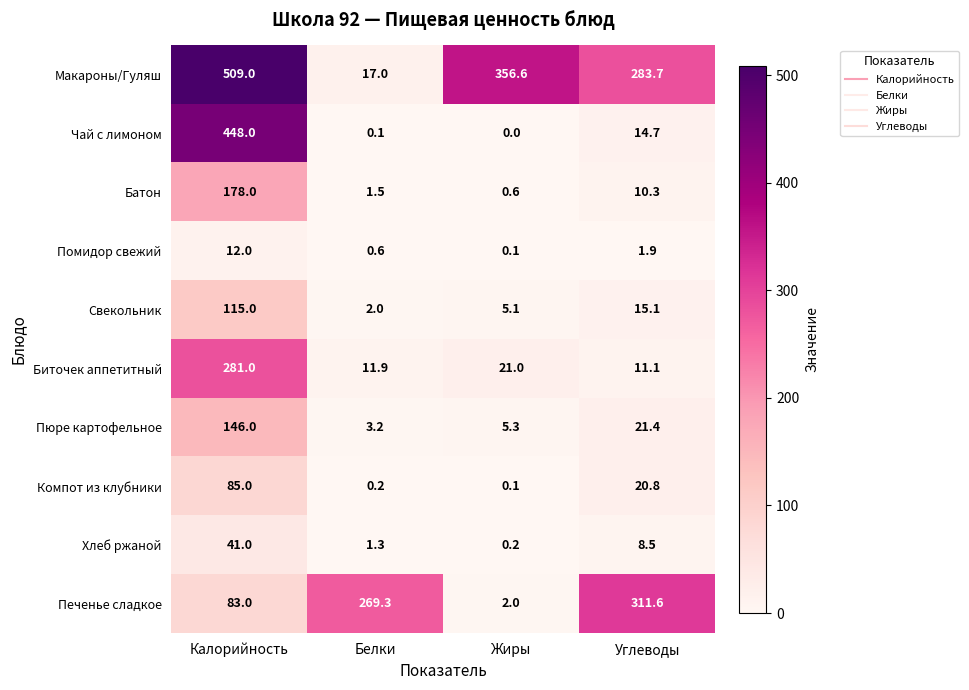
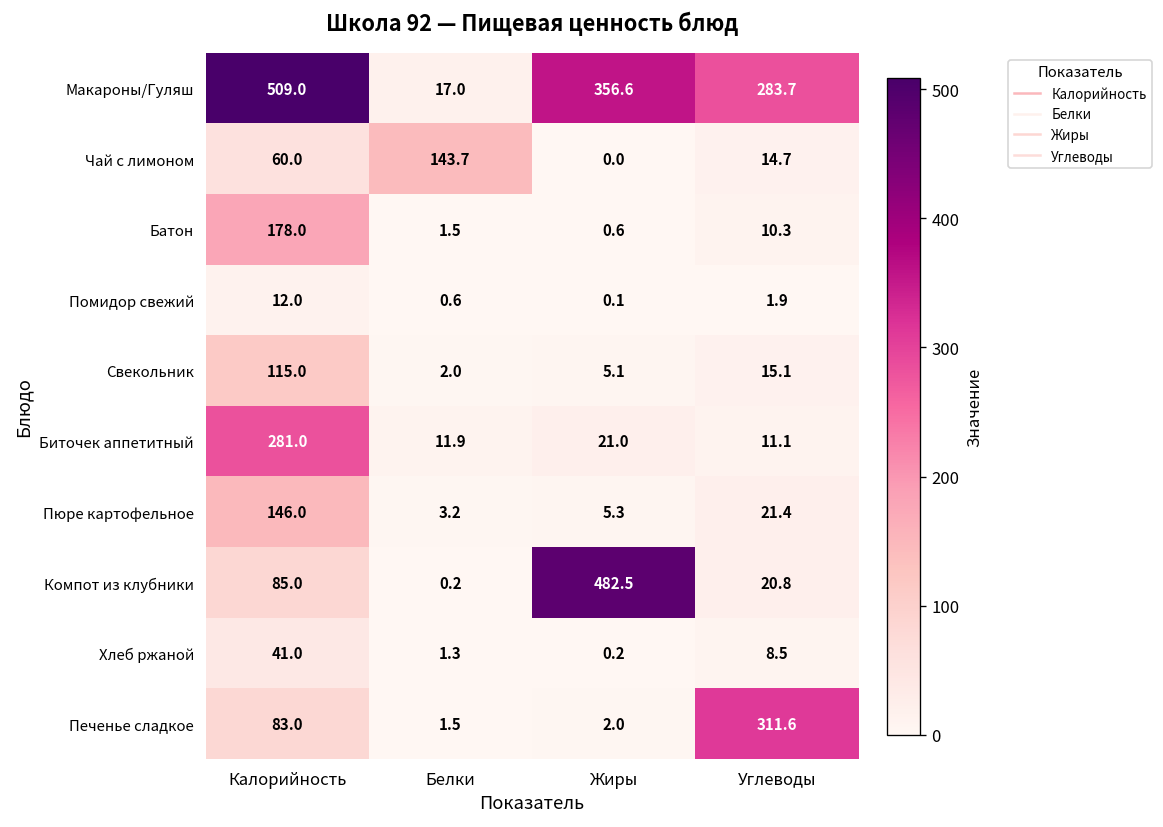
  {
    "Макароны/Гуляш": {
      "Калорийность": 509.0,
      "Белки": 17.0,
      "Жиры": 356.6,
      "Углеводы": 283.7
    },
    "Чай с лимоном": {
-     "Калорийность": 448.0,
-     "Белки": 0.1,
+     "Калорийность": 60.0,
+     "Белки": 143.7,
      "Жиры": 0.0,
      "Углеводы": 14.7
    },
    "Батон": {
      "Калорийность": 178.0,
      "Белки": 1.5,
      "Жиры": 0.6,
      "Углеводы": 10.3
    },
    "Помидор свежий": {
      "Калорийность": 12.0,
      "Белки": 0.6,
      "Жиры": 0.1,
      "Углеводы": 1.9
    },
    "Свекольник": {
      "Калорийность": 115.0,
      "Белки": 2.0,
      "Жиры": 5.1,
      "Углеводы": 15.1
    },
    "Биточек аппетитный": {
      "Калорийность": 281.0,
      "Белки": 11.9,
      "Жиры": 21.0,
      "Углеводы": 11.1
    },
    "Пюре картофельное": {
      "Калорийность": 146.0,
      "Белки": 3.2,
      "Жиры": 5.3,
      "Углеводы": 21.4
    },
    "Компот из клубники": {
      "Калорийность": 85.0,
      "Белки": 0.2,
-     "Жиры": 0.1,
+     "Жиры": 482.5,
      "Углеводы": 20.8
    },
    "Хлеб ржаной": {
      "Калорийность": 41.0,
      "Белки": 1.3,
      "Жиры": 0.2,
      "Углеводы": 8.5
    },
    "Печенье сладкое": {
      "Калорийность": 83.0,
-     "Белки": 269.3,
+     "Белки": 1.5,
      "Жиры": 2.0,
      "Углеводы": 311.6
    }
  }
